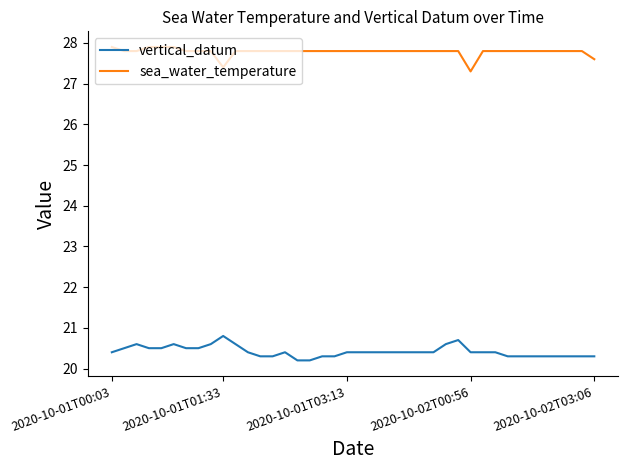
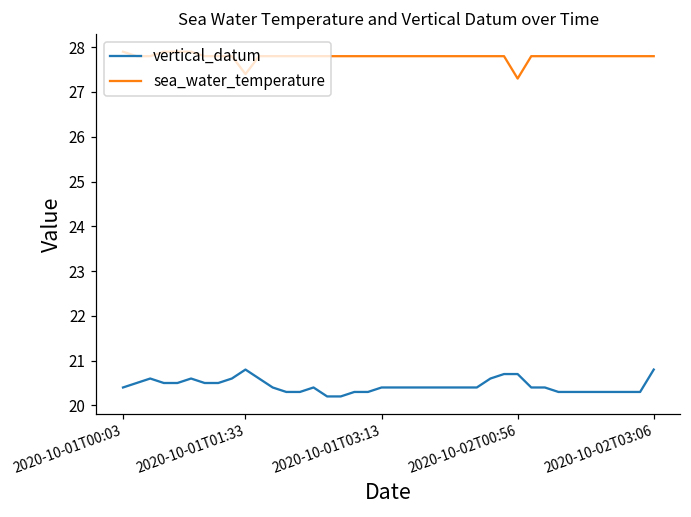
  {
    "vertical_datum": {
      "2020-10-01T00:03": 20.4,
      "2020-10-01T01:33": 20.8,
      "2020-10-01T03:13": 20.4,
-     "2020-10-02T00:56": 20.4,
-     "2020-10-02T03:06": 20.3
+     "2020-10-02T00:56": 20.7,
+     "2020-10-02T03:06": 20.8
    },
    "sea_water_temperature": {
      "2020-10-01T03:13": 27.8,
      "2020-10-02T00:56": 27.3,
-     "2020-10-02T03:06": 27.6
+     "2020-10-02T03:06": 27.8
    }
  }
